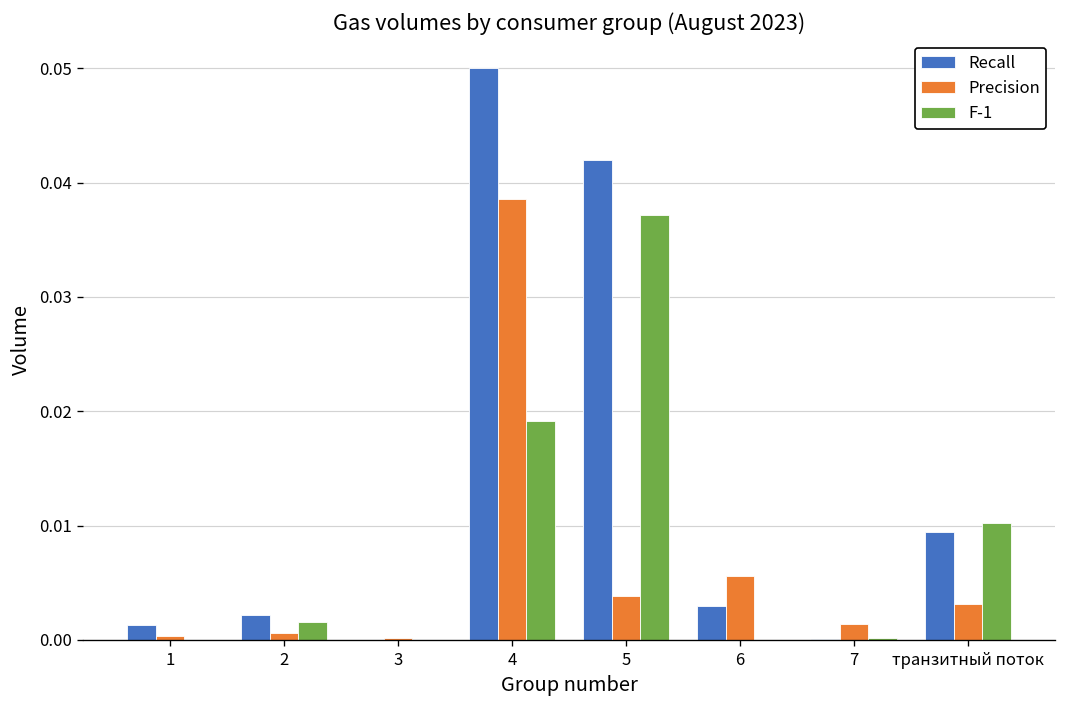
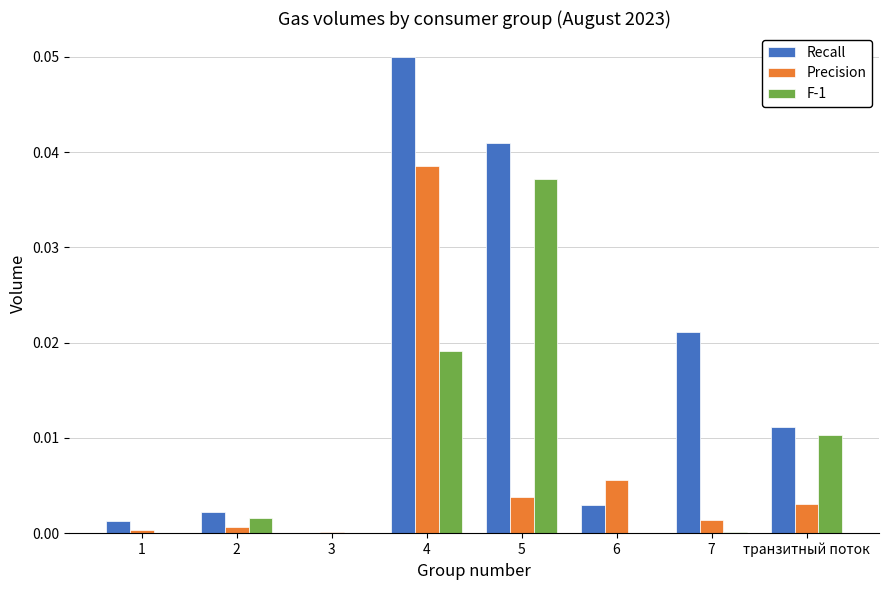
  {
    "Recall": {
      "1": 0.001,
      "2": 0.002,
      "3": 0.000,
      "4": 0.050,
-     "5": 0.042,
+     "5": 0.041,
      "6": 0.003,
-     "7": 0.000,
-     "транзитный поток": 0.009
+     "7": 0.021,
+     "транзитный поток": 0.011
    },
    "Precision": {
      "1": 0.000,
      "2": 0.001,
      "4": 0.039,
      "5": 0.004,
      "6": 0.006,
      "7": 0.001,
      "транзитный поток": 0.003
    },
    "F-1": {
      "1": 0.000,
      "2": 0.002,
      "3": 0.000,
      "4": 0.019,
      "5": 0.037,
      "6": 0.000,
      "транзитный поток": 0.010
    }
  }
